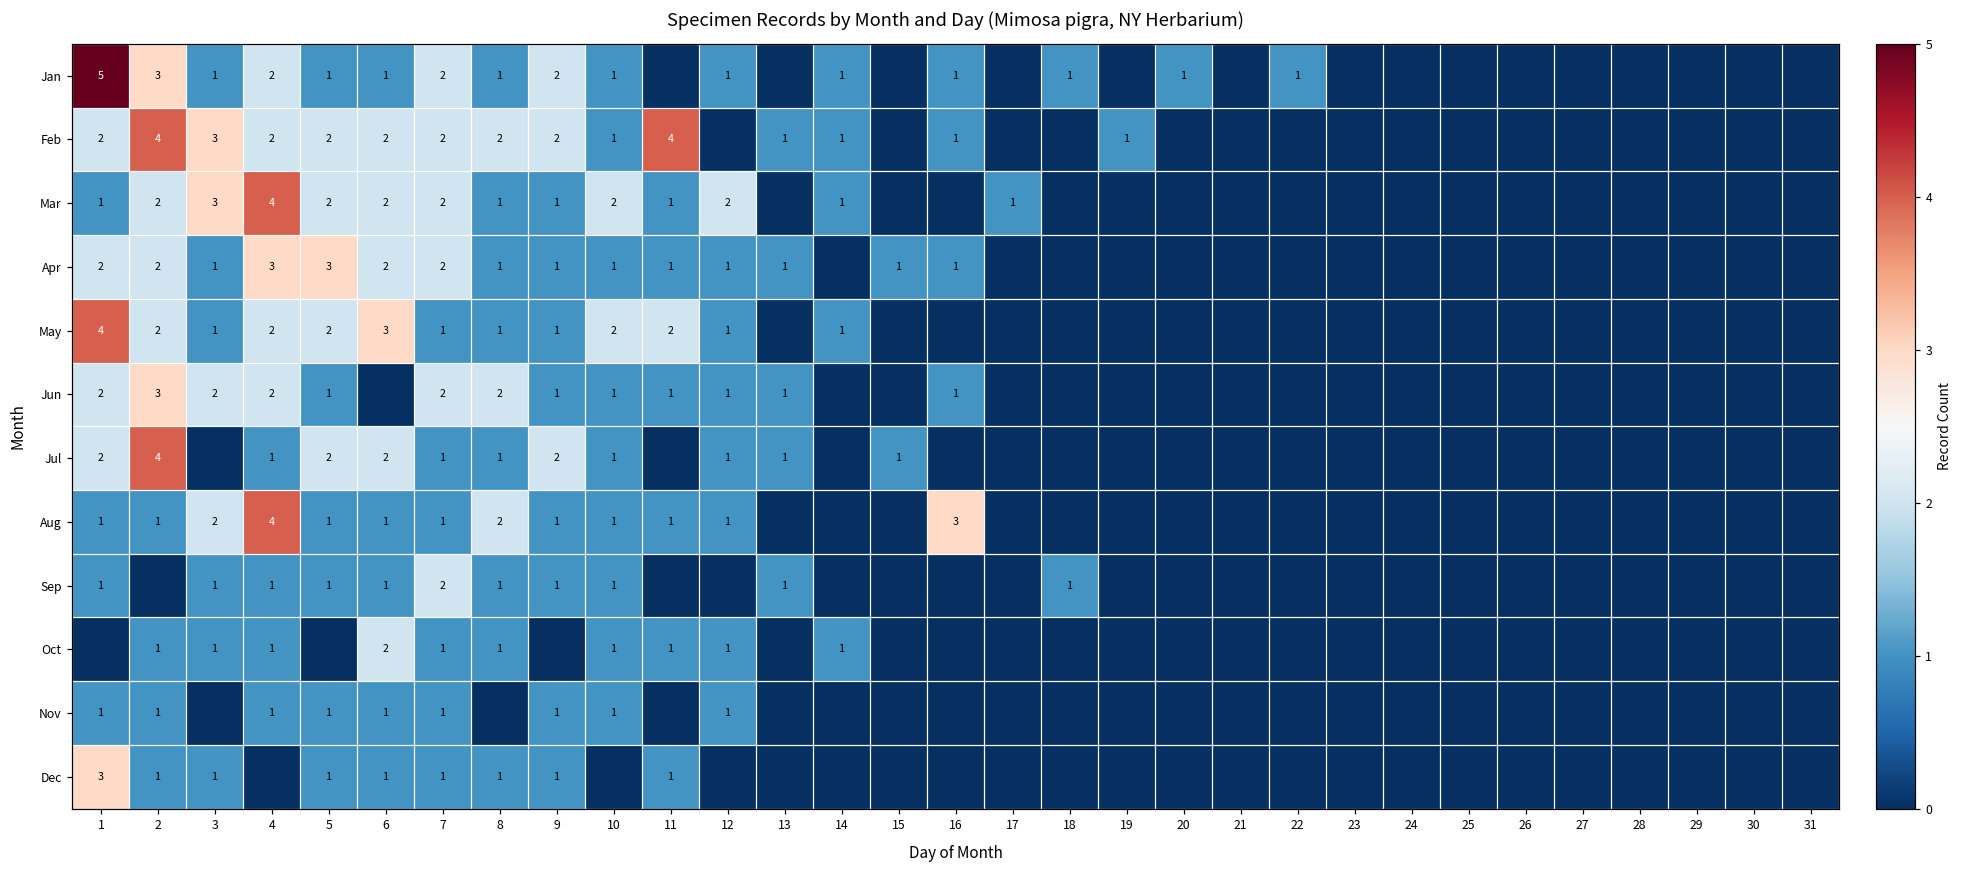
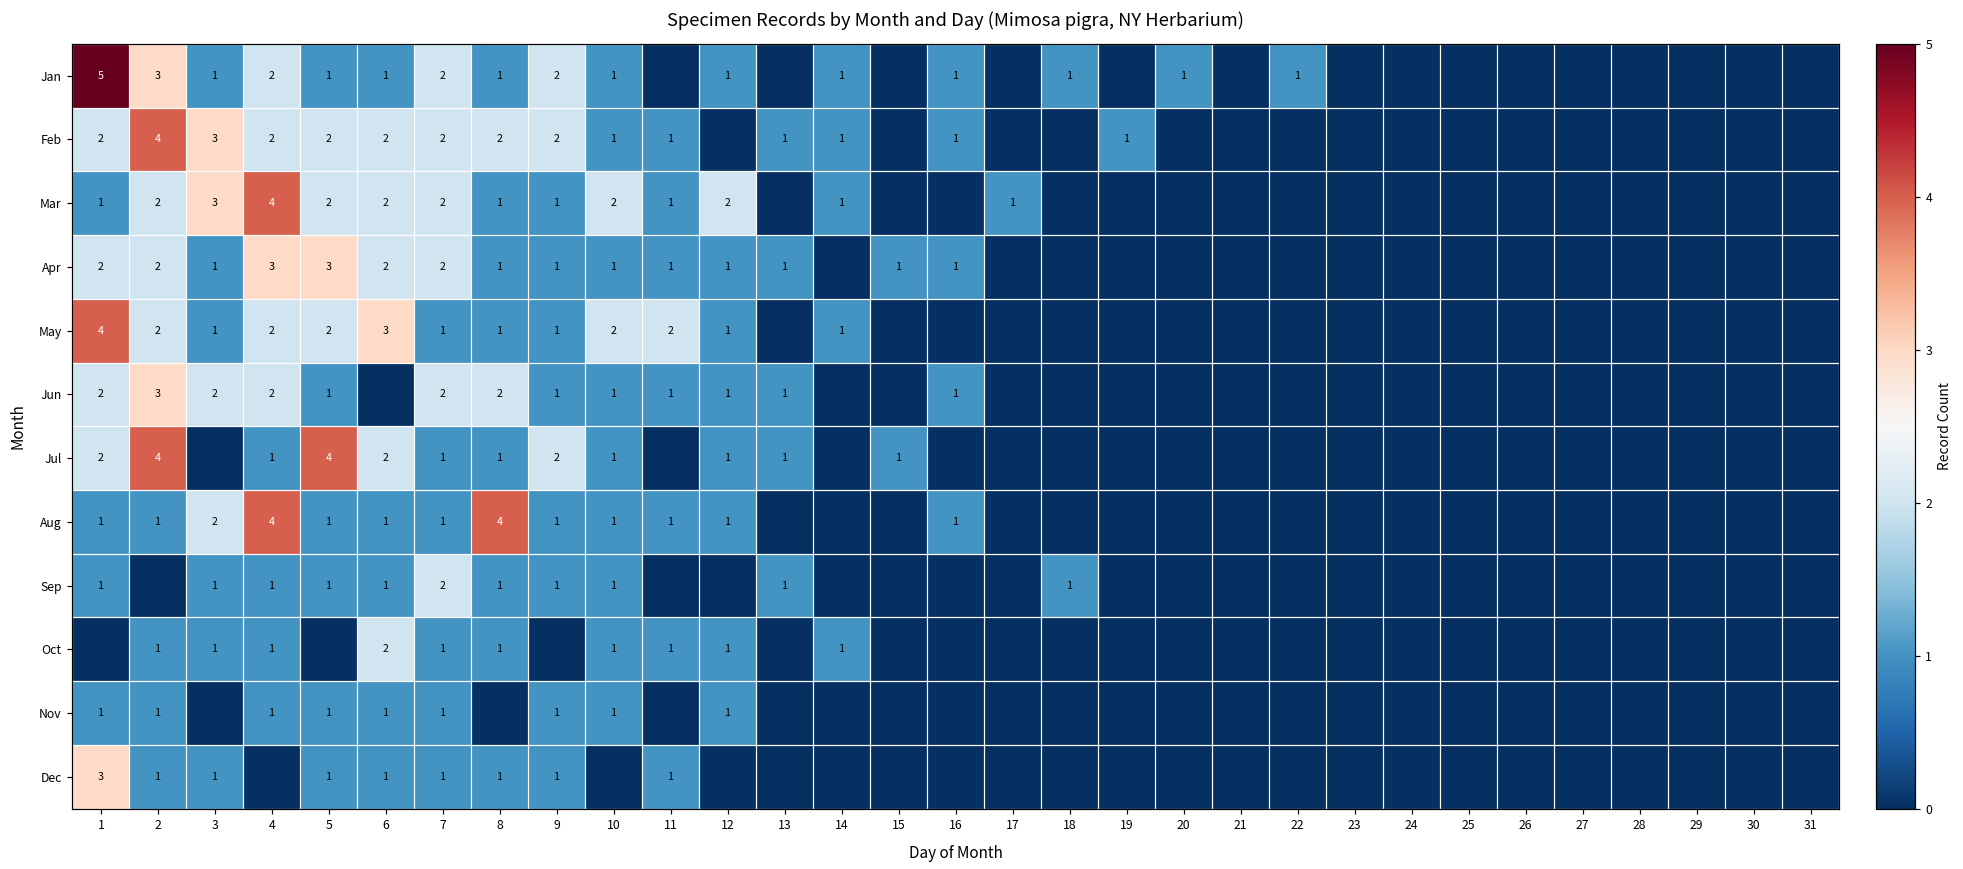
  {
    "Jan": {
      "1": 5,
      "2": 3,
      "3": 1,
      "4": 2,
      "5": 1,
      "6": 1,
      "7": 2,
      "8": 1,
      "9": 2,
      "10": 1,
      "12": 1,
      "14": 1,
      "16": 1,
      "18": 1,
      "20": 1,
      "22": 1
    },
    "Feb": {
      "1": 2,
      "2": 4,
      "3": 3,
      "4": 2,
      "5": 2,
      "6": 2,
      "7": 2,
      "8": 2,
      "9": 2,
      "10": 1,
-     "11": 4,
+     "11": 1,
      "13": 1,
      "14": 1,
      "16": 1,
      "19": 1
    },
    "Mar": {
      "1": 1,
      "2": 2,
      "3": 3,
      "4": 4,
      "5": 2,
      "6": 2,
      "7": 2,
      "8": 1,
      "9": 1,
      "10": 2,
      "11": 1,
      "12": 2,
      "14": 1,
      "17": 1
    },
    "Apr": {
      "1": 2,
      "2": 2,
      "3": 1,
      "4": 3,
      "5": 3,
      "6": 2,
      "7": 2,
      "8": 1,
      "9": 1,
      "10": 1,
      "11": 1,
      "12": 1,
      "13": 1,
      "15": 1,
      "16": 1
    },
    "May": {
      "1": 4,
      "2": 2,
      "3": 1,
      "4": 2,
      "5": 2,
      "6": 3,
      "7": 1,
      "8": 1,
      "9": 1,
      "10": 2,
      "11": 2,
      "12": 1,
      "14": 1
    },
    "Jun": {
      "1": 2,
      "2": 3,
      "3": 2,
      "4": 2,
      "5": 1,
      "7": 2,
      "8": 2,
      "9": 1,
      "10": 1,
      "11": 1,
      "12": 1,
      "13": 1,
      "16": 1
    },
    "Jul": {
      "1": 2,
      "2": 4,
      "4": 1,
-     "5": 2,
+     "5": 4,
      "6": 2,
      "7": 1,
      "8": 1,
      "9": 2,
      "10": 1,
      "12": 1,
      "13": 1,
      "15": 1
    },
    "Aug": {
      "1": 1,
      "2": 1,
      "3": 2,
      "4": 4,
      "5": 1,
      "6": 1,
      "7": 1,
-     "8": 2,
+     "8": 4,
      "9": 1,
      "10": 1,
      "11": 1,
      "12": 1,
-     "16": 3
+     "16": 1
    },
    "Sep": {
      "1": 1,
      "3": 1,
      "4": 1,
      "5": 1,
      "6": 1,
      "7": 2,
      "8": 1,
      "9": 1,
      "10": 1,
      "13": 1,
      "18": 1
    },
    "Oct": {
      "2": 1,
      "3": 1,
      "4": 1,
      "6": 2,
      "7": 1,
      "8": 1,
      "10": 1,
      "11": 1,
      "12": 1,
      "14": 1
    },
    "Nov": {
      "1": 1,
      "2": 1,
      "4": 1,
      "5": 1,
      "6": 1,
      "7": 1,
      "9": 1,
      "10": 1,
      "12": 1
    },
    "Dec": {
      "1": 3,
      "2": 1,
      "3": 1,
      "5": 1,
      "6": 1,
      "7": 1,
      "8": 1,
      "9": 1,
      "11": 1
    }
  }
